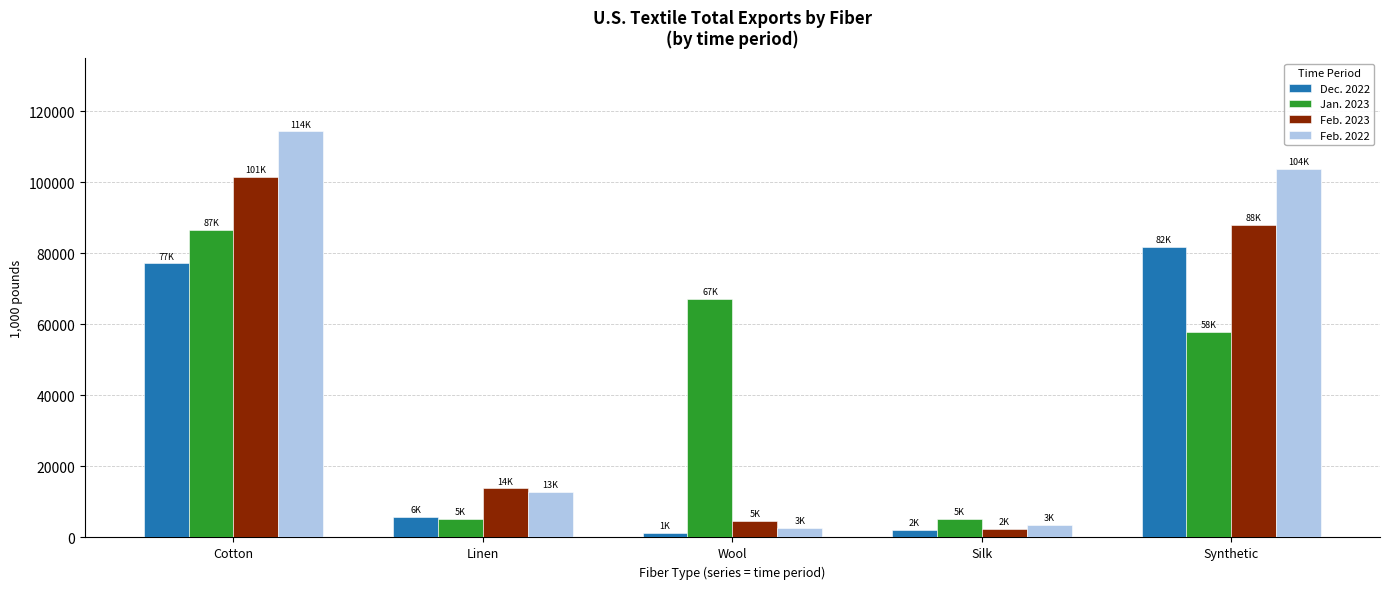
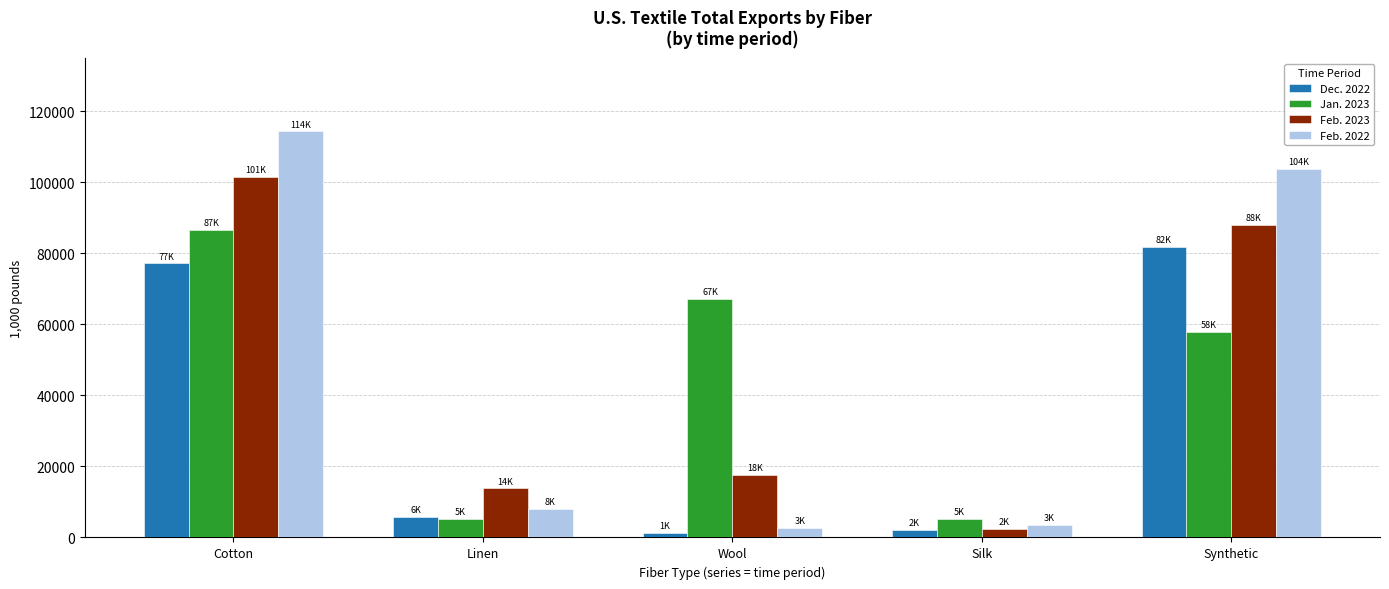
  {
    "Dec. 2022": {
      "Cotton": "77K",
      "Linen": "6K",
      "Wool": "1K",
      "Silk": "2K",
      "Synthetic": "82K"
    },
    "Jan. 2023": {
      "Cotton": "87K",
      "Linen": "5K",
      "Wool": "67K",
      "Silk": "5K",
      "Synthetic": "58K"
    },
    "Feb. 2023": {
      "Cotton": "101K",
      "Linen": "14K",
-     "Wool": "5K",
+     "Wool": "18K",
      "Silk": "2K",
      "Synthetic": "88K"
    },
    "Feb. 2022": {
      "Cotton": "114K",
-     "Linen": "13K",
+     "Linen": "8K",
      "Wool": "3K",
      "Silk": "3K",
      "Synthetic": "104K"
    }
  }
